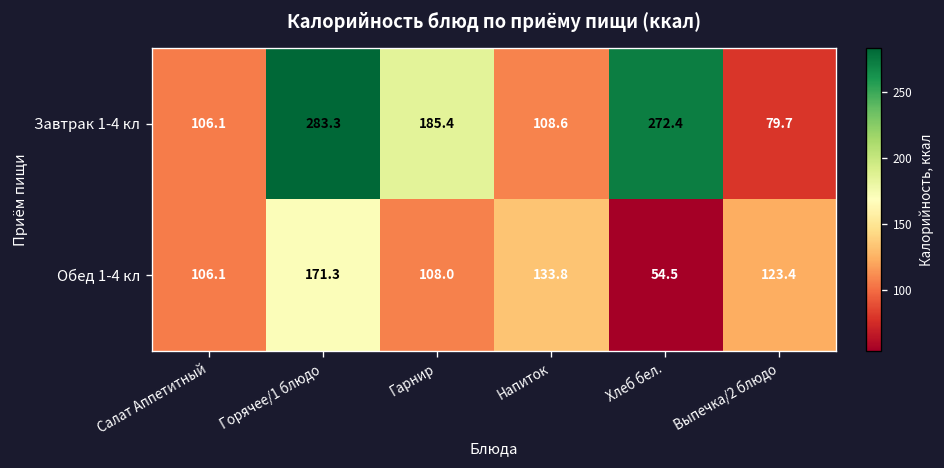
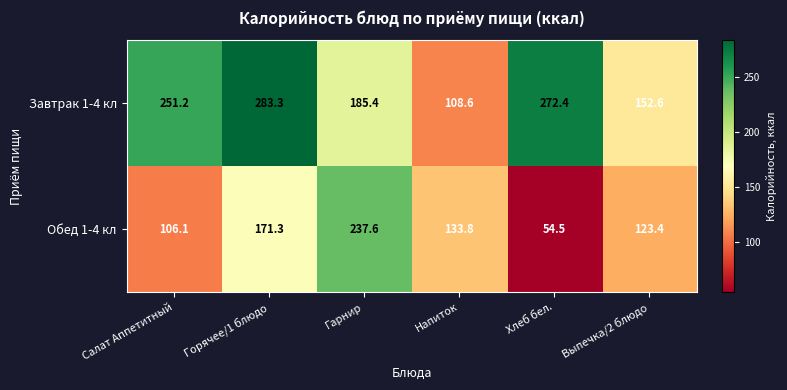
  {
    "Завтрак 1-4 кл": {
-     "Салат Аппетитный": 106.1,
+     "Салат Аппетитный": 251.2,
      "Горячее/1 блюдо": 283.3,
      "Гарнир": 185.4,
      "Напиток": 108.6,
      "Хлеб бел.": 272.4,
-     "Выпечка/2 блюдо": 79.7
+     "Выпечка/2 блюдо": 152.6
    },
    "Обед 1-4 кл": {
      "Салат Аппетитный": 106.1,
      "Горячее/1 блюдо": 171.3,
-     "Гарнир": 108.0,
+     "Гарнир": 237.6,
      "Напиток": 133.8,
      "Хлеб бел.": 54.5,
      "Выпечка/2 блюдо": 123.4
    }
  }
